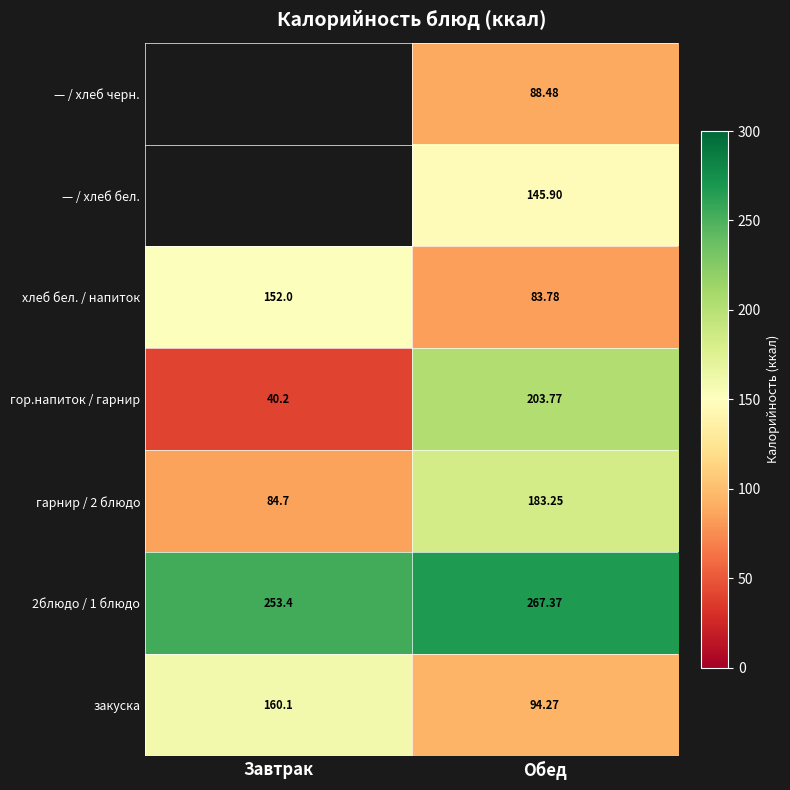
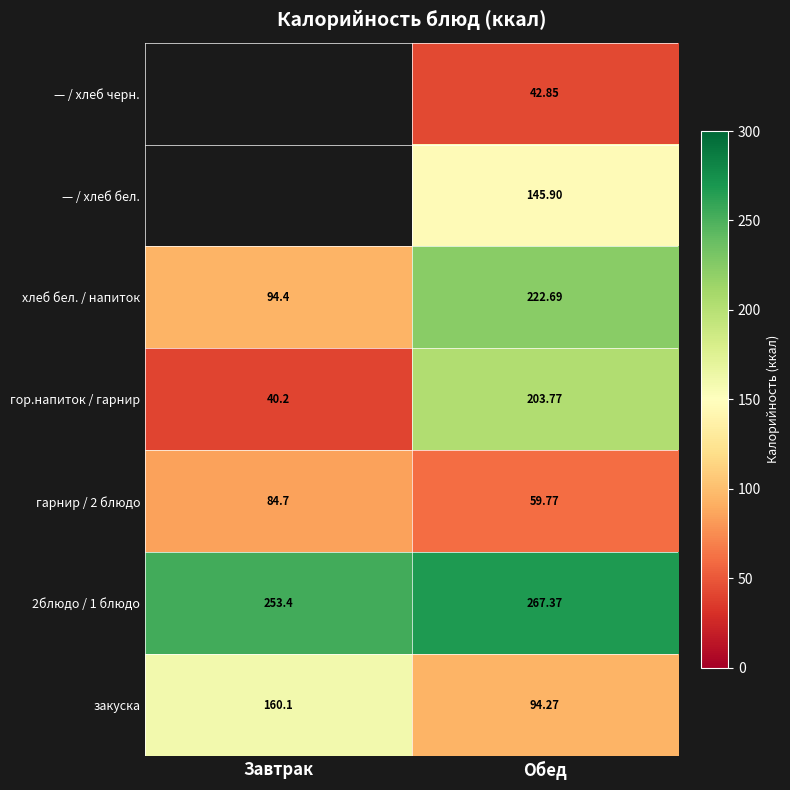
  {
    "— / хлеб черн.": {
-     "Обед": 88.48
+     "Обед": 42.85
    },
    "— / хлеб бел.": {
      "Обед": 145.90
    },
    "хлеб бел. / напиток": {
-     "Завтрак": 152.0,
-     "Обед": 83.78
+     "Завтрак": 94.4,
+     "Обед": 222.69
    },
    "гор.напиток / гарнир": {
      "Завтрак": 40.2,
      "Обед": 203.77
    },
    "гарнир / 2 блюдо": {
      "Завтрак": 84.7,
-     "Обед": 183.25
+     "Обед": 59.77
    },
    "2блюдо / 1 блюдо": {
      "Завтрак": 253.4,
      "Обед": 267.37
    },
    "закуска": {
      "Завтрак": 160.1,
      "Обед": 94.27
    }
  }
